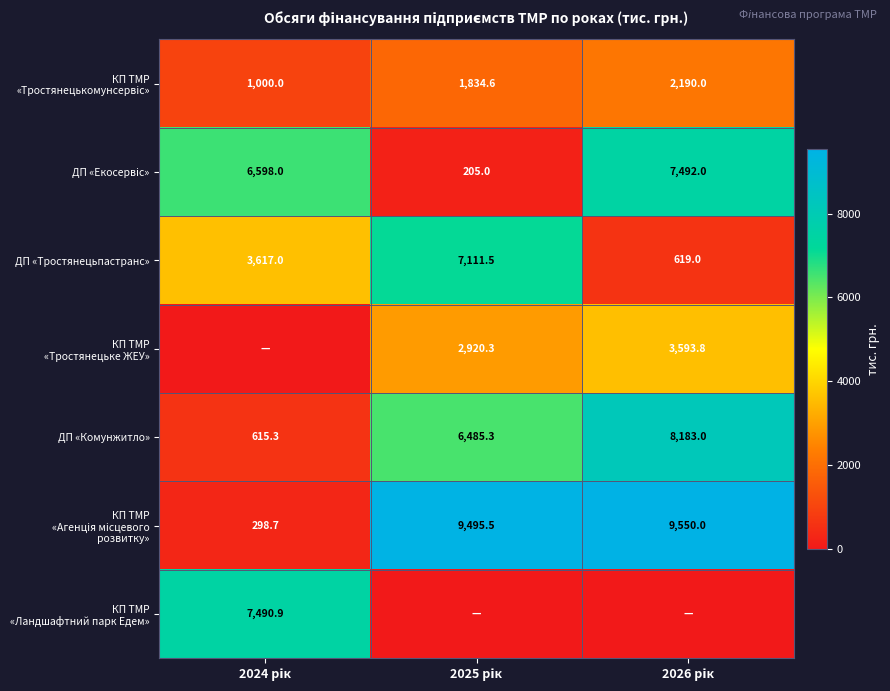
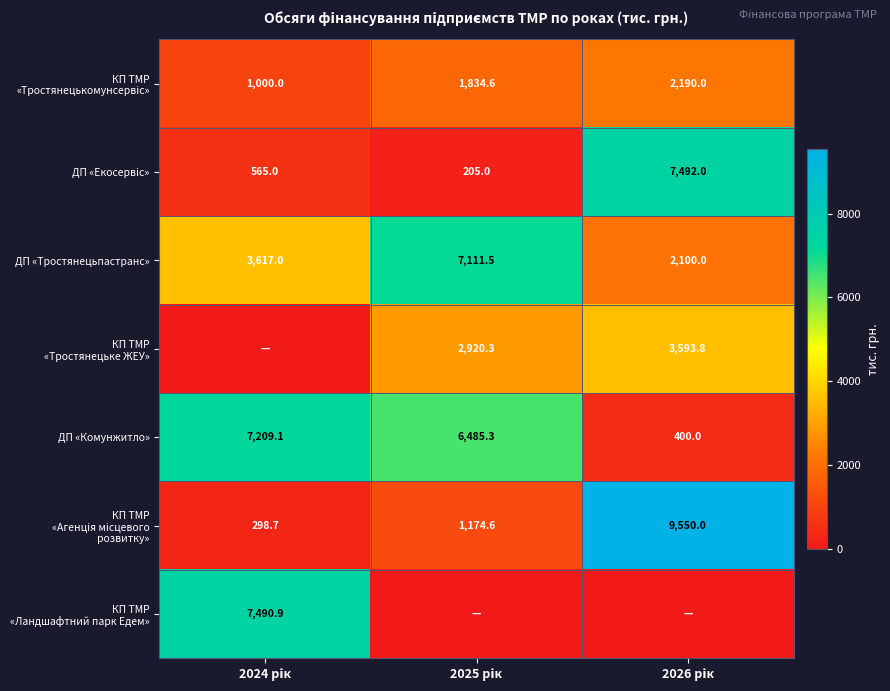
  {
    "КП ТМР «Тростянецькомунсервіс»": {
      "2024 рік": "1,000.0",
      "2025 рік": "1,834.6",
      "2026 рік": "2,190.0"
    },
    "ДП «Екосервіс»": {
-     "2024 рік": "6,598.0",
+     "2024 рік": "565.0",
      "2025 рік": "205.0",
      "2026 рік": "7,492.0"
    },
    "ДП «Тростянецьпастранс»": {
      "2024 рік": "3,617.0",
      "2025 рік": "7,111.5",
-     "2026 рік": "619.0"
+     "2026 рік": "2,100.0"
    },
    "КП ТМР «Тростянецьке ЖЕУ»": {
      "2025 рік": "2,920.3",
      "2026 рік": "3,593.8"
    },
    "ДП «Комунжитло»": {
-     "2024 рік": "615.3",
+     "2024 рік": "7,209.1",
      "2025 рік": "6,485.3",
-     "2026 рік": "8,183.0"
+     "2026 рік": "400.0"
    },
    "КП ТМР «Агенція місцевого розвитку»": {
      "2024 рік": "298.7",
-     "2025 рік": "9,495.5",
+     "2025 рік": "1,174.6",
      "2026 рік": "9,550.0"
    },
    "КП ТМР «Ландшафтний парк Едем»": {
      "2024 рік": "7,490.9"
    }
  }
